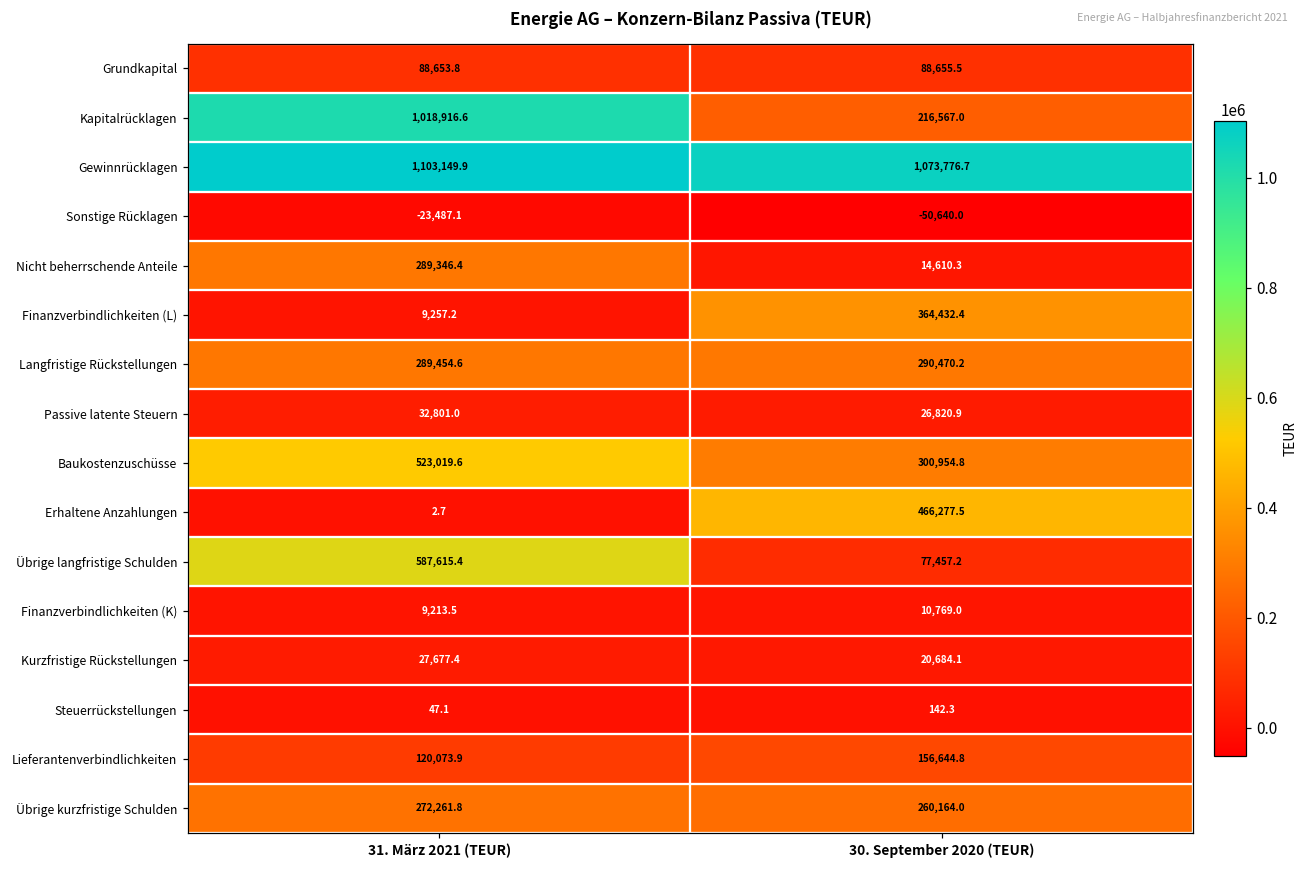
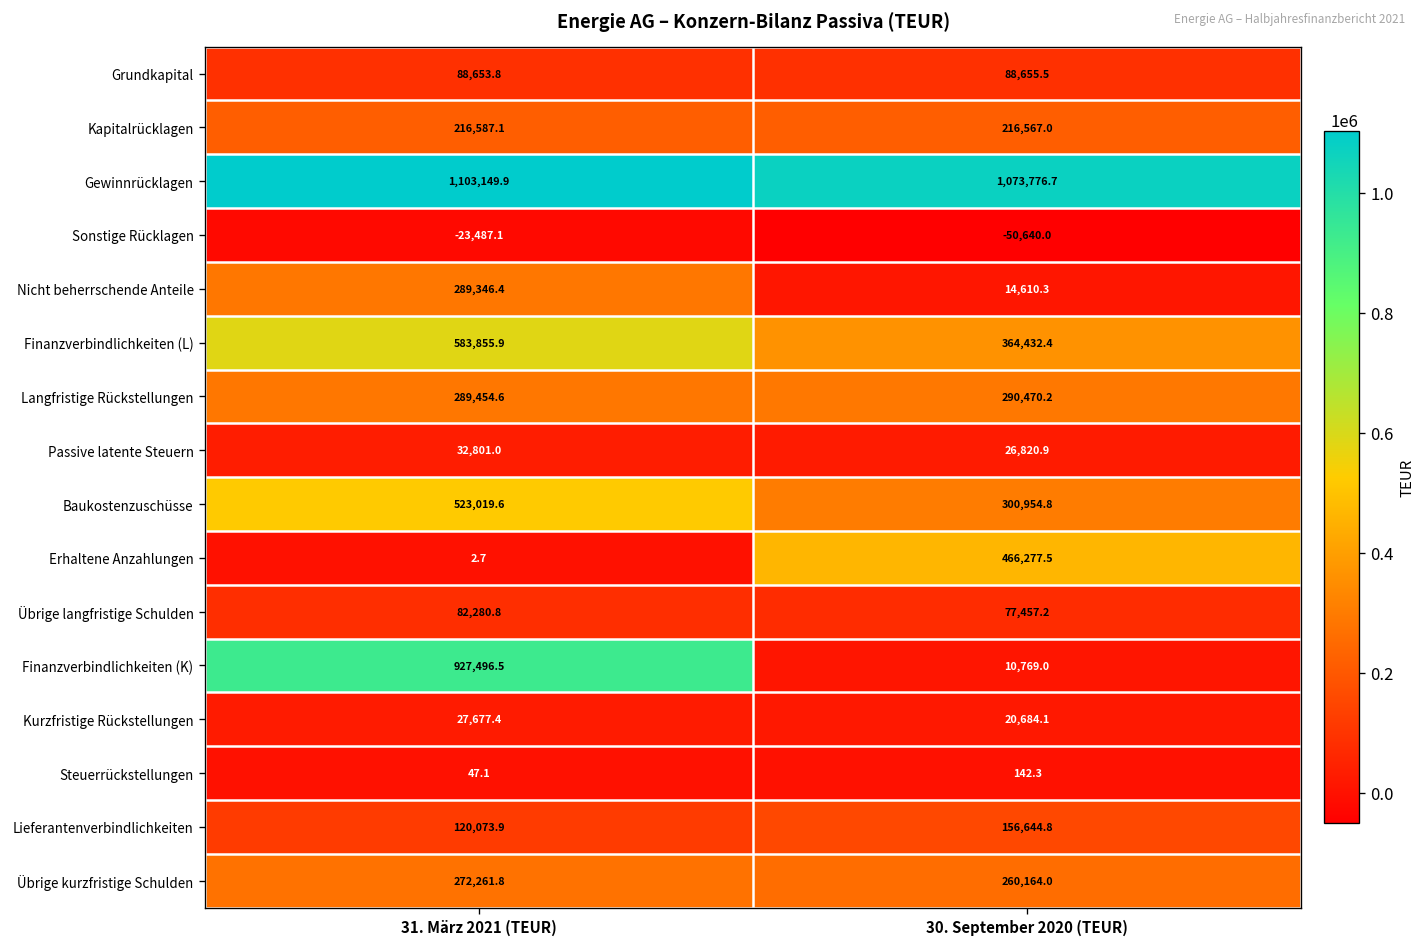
  {
    "Grundkapital": {
      "31. März 2021 (TEUR)": "88,653.8",
      "30. September 2020 (TEUR)": "88,655.5"
    },
    "Kapitalrücklagen": {
-     "31. März 2021 (TEUR)": "1,018,916.6",
+     "31. März 2021 (TEUR)": "216,587.1",
      "30. September 2020 (TEUR)": "216,567.0"
    },
    "Gewinnrücklagen": {
      "31. März 2021 (TEUR)": "1,103,149.9",
      "30. September 2020 (TEUR)": "1,073,776.7"
    },
    "Sonstige Rücklagen": {
      "31. März 2021 (TEUR)": "-23,487.1",
      "30. September 2020 (TEUR)": "-50,640.0"
    },
    "Nicht beherrschende Anteile": {
      "31. März 2021 (TEUR)": "289,346.4",
      "30. September 2020 (TEUR)": "14,610.3"
    },
    "Finanzverbindlichkeiten (L)": {
-     "31. März 2021 (TEUR)": "9,257.2",
+     "31. März 2021 (TEUR)": "583,855.9",
      "30. September 2020 (TEUR)": "364,432.4"
    },
    "Langfristige Rückstellungen": {
      "31. März 2021 (TEUR)": "289,454.6",
      "30. September 2020 (TEUR)": "290,470.2"
    },
    "Passive latente Steuern": {
      "31. März 2021 (TEUR)": "32,801.0",
      "30. September 2020 (TEUR)": "26,820.9"
    },
    "Baukostenzuschüsse": {
      "31. März 2021 (TEUR)": "523,019.6",
      "30. September 2020 (TEUR)": "300,954.8"
    },
    "Erhaltene Anzahlungen": {
      "31. März 2021 (TEUR)": "2.7",
      "30. September 2020 (TEUR)": "466,277.5"
    },
    "Übrige langfristige Schulden": {
-     "31. März 2021 (TEUR)": "587,615.4",
+     "31. März 2021 (TEUR)": "82,280.8",
      "30. September 2020 (TEUR)": "77,457.2"
    },
    "Finanzverbindlichkeiten (K)": {
-     "31. März 2021 (TEUR)": "9,213.5",
+     "31. März 2021 (TEUR)": "927,496.5",
      "30. September 2020 (TEUR)": "10,769.0"
    },
    "Kurzfristige Rückstellungen": {
      "31. März 2021 (TEUR)": "27,677.4",
      "30. September 2020 (TEUR)": "20,684.1"
    },
    "Steuerrückstellungen": {
      "31. März 2021 (TEUR)": "47.1",
      "30. September 2020 (TEUR)": "142.3"
    },
    "Lieferantenverbindlichkeiten": {
      "31. März 2021 (TEUR)": "120,073.9",
      "30. September 2020 (TEUR)": "156,644.8"
    },
    "Übrige kurzfristige Schulden": {
      "31. März 2021 (TEUR)": "272,261.8",
      "30. September 2020 (TEUR)": "260,164.0"
    }
  }
